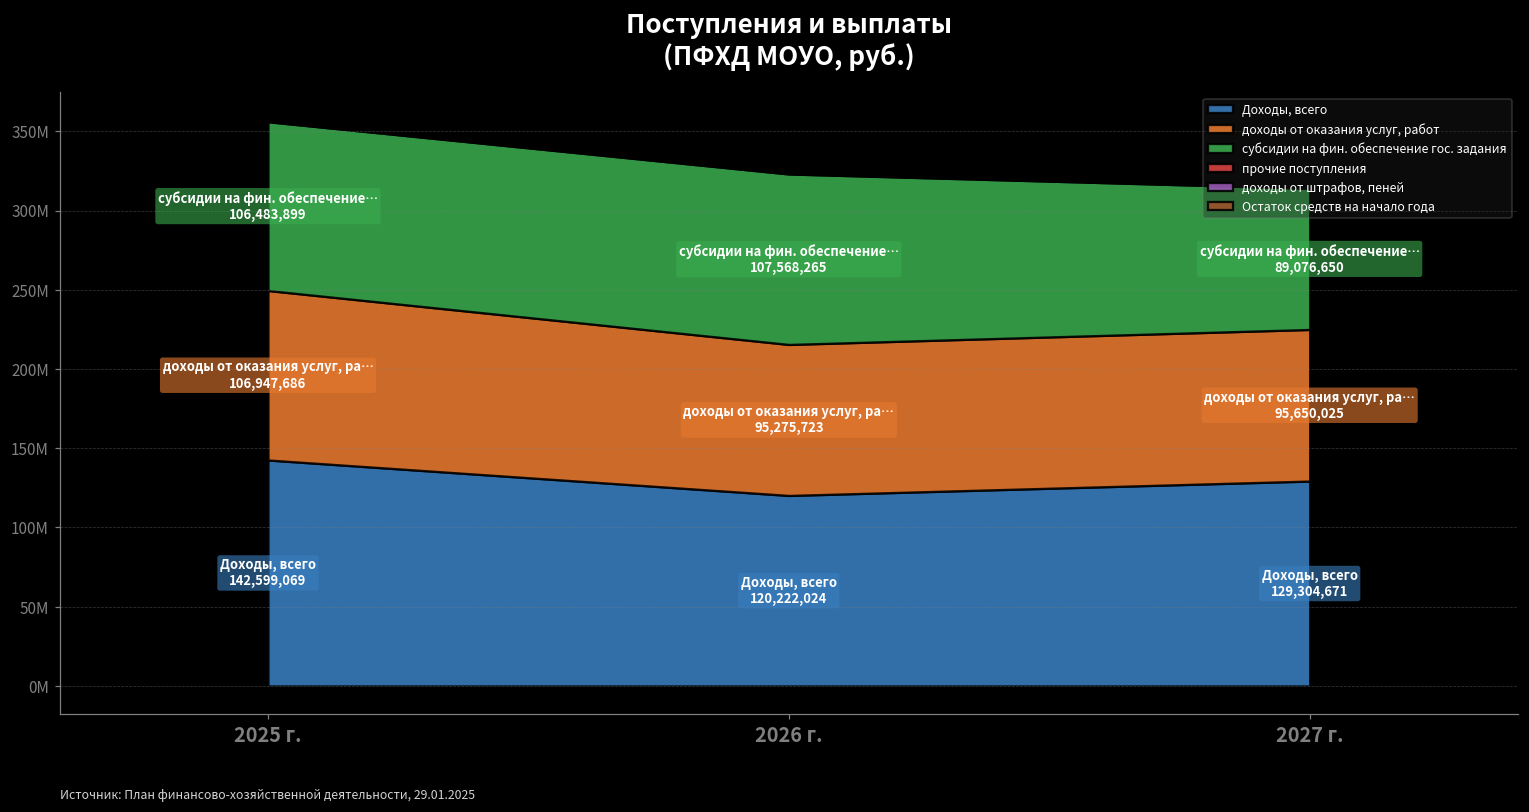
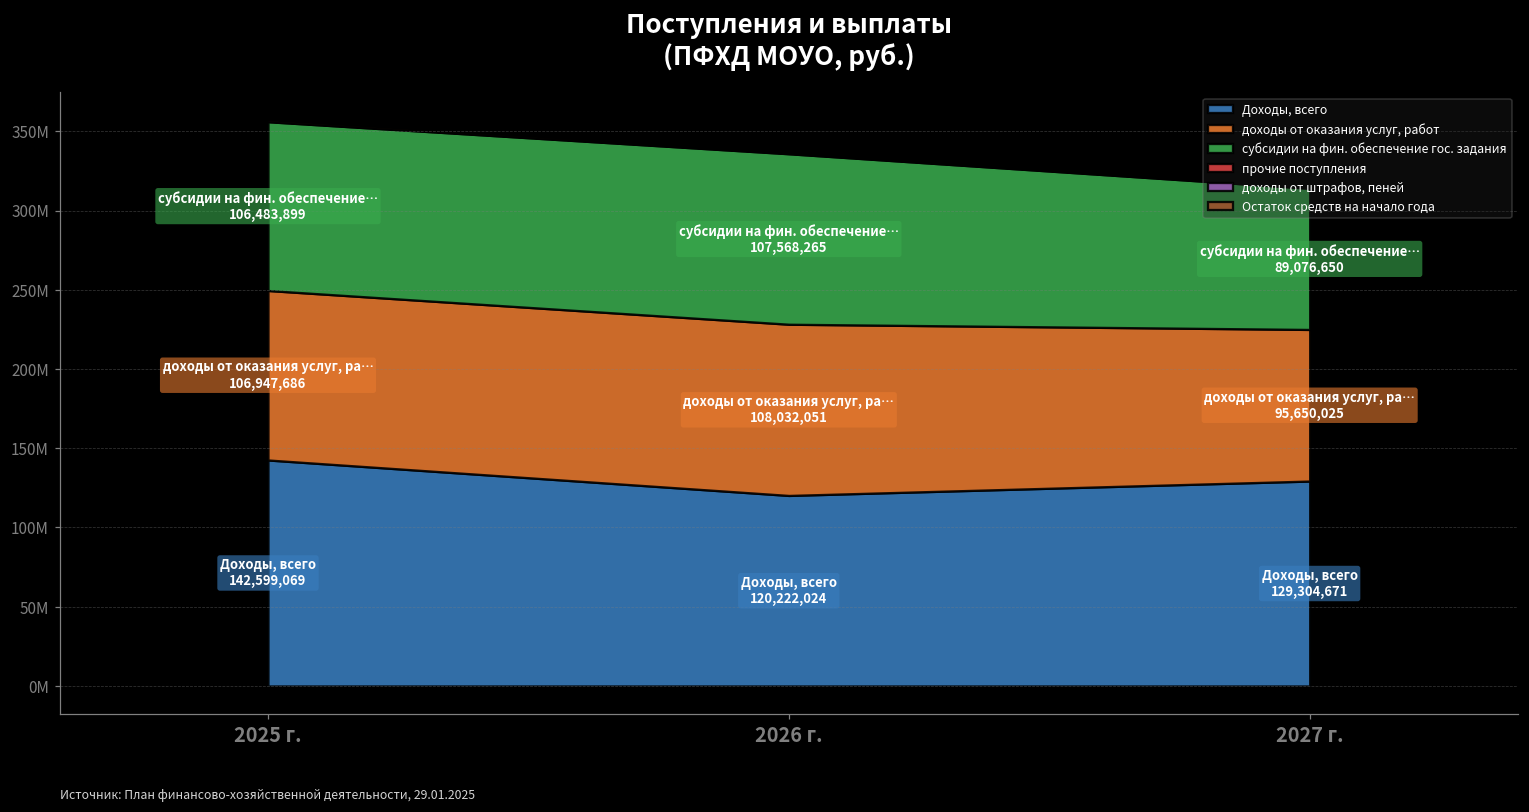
  {
    "Доходы, всего": {
      "2025 г.": "143000000",
      "2026 г.": "120000000",
      "2027 г.": "129000000"
    },
    "доходы от оказания услуг, работ": {
-     "2026 г.": "95,275,723"
+     "2026 г.": "108,032,051"
    }
  }
